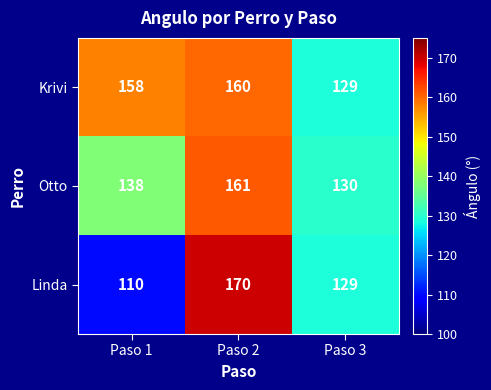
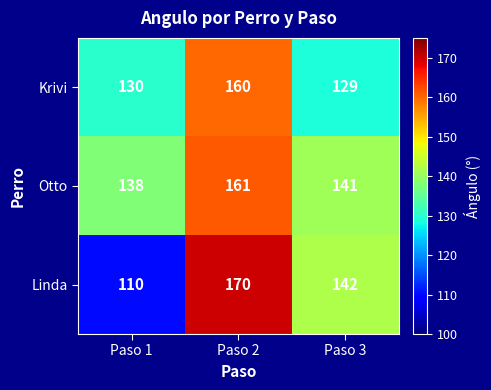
  {
    "Krivi": {
-     "Paso 1": 158,
+     "Paso 1": 130,
      "Paso 2": 160,
      "Paso 3": 129
    },
    "Otto": {
      "Paso 1": 138,
      "Paso 2": 161,
-     "Paso 3": 130
+     "Paso 3": 141
    },
    "Linda": {
      "Paso 1": 110,
      "Paso 2": 170,
-     "Paso 3": 129
+     "Paso 3": 142
    }
  }
